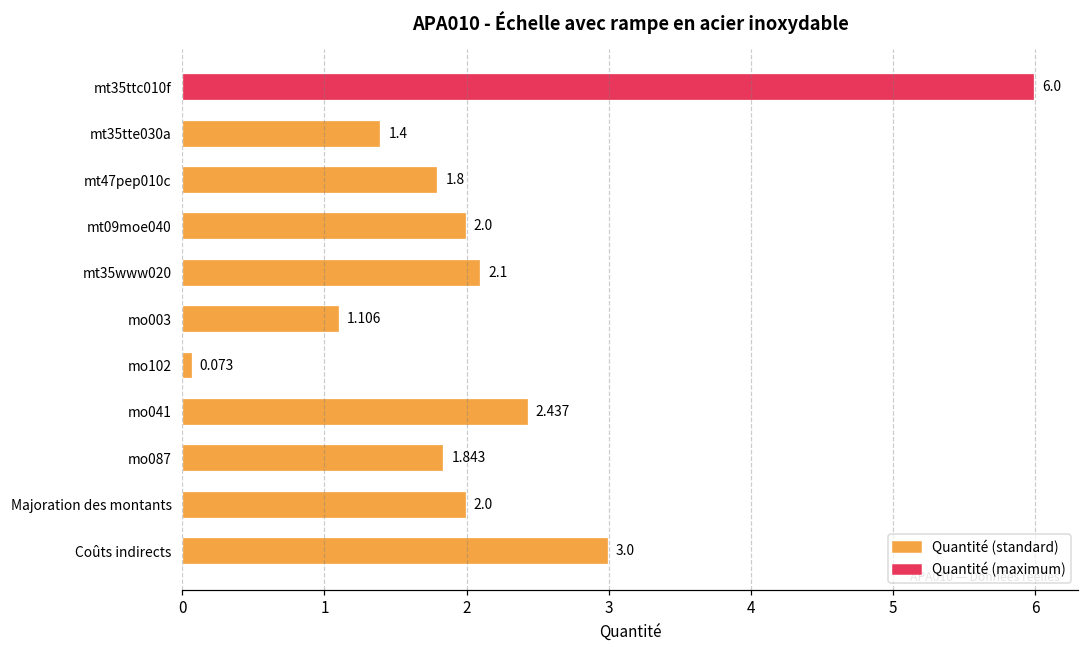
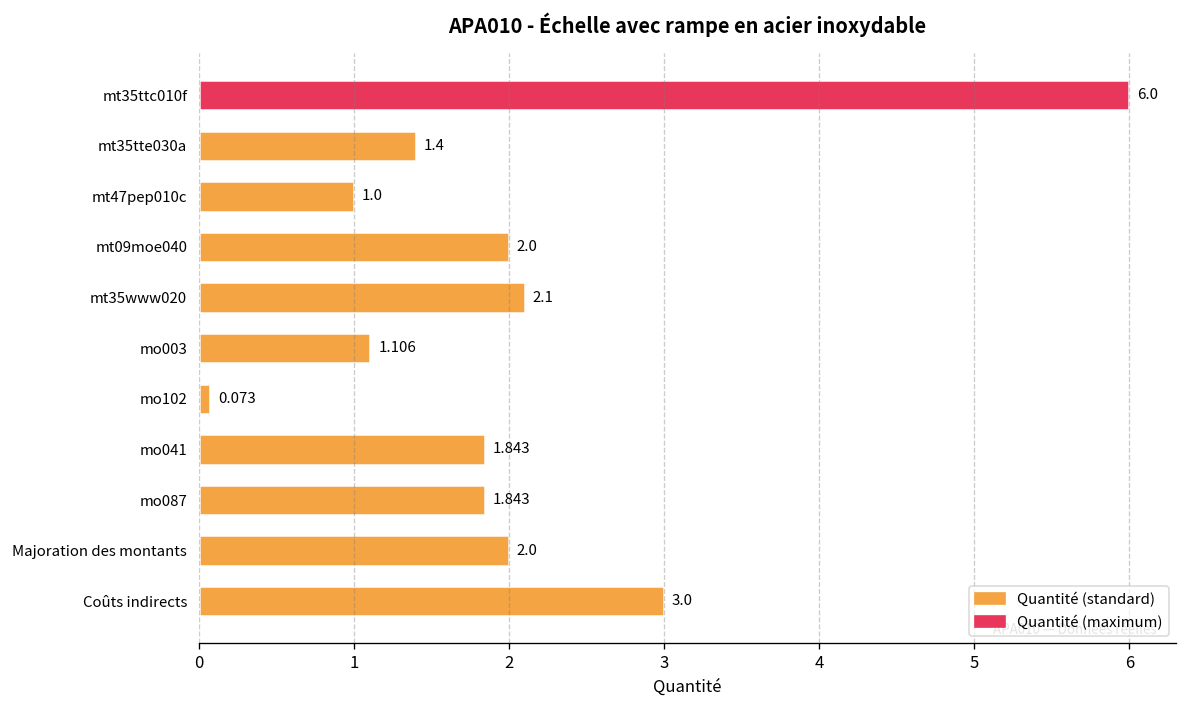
  {
    "mt35ttc010f": 6.0,
    "mt35tte030a": 1.4,
-   "mt47pep010c": 1.8,
+   "mt47pep010c": 1.0,
    "mt09moe040": 2.0,
    "mt35www020": 2.1,
    "mo003": 1.106,
    "mo102": 0.073,
-   "mo041": 2.437,
+   "mo041": 1.843,
    "mo087": 1.843,
    "Majoration des montants": 2.0,
    "Coûts indirects": 3.0
  }
